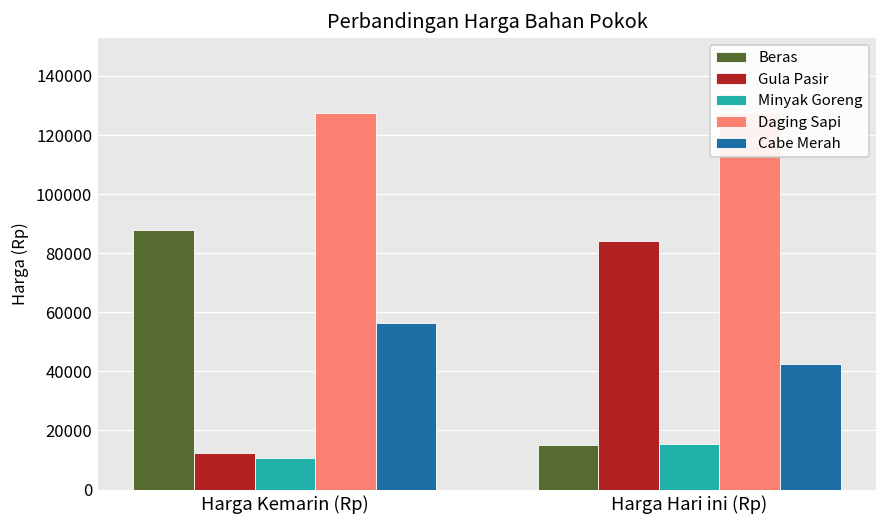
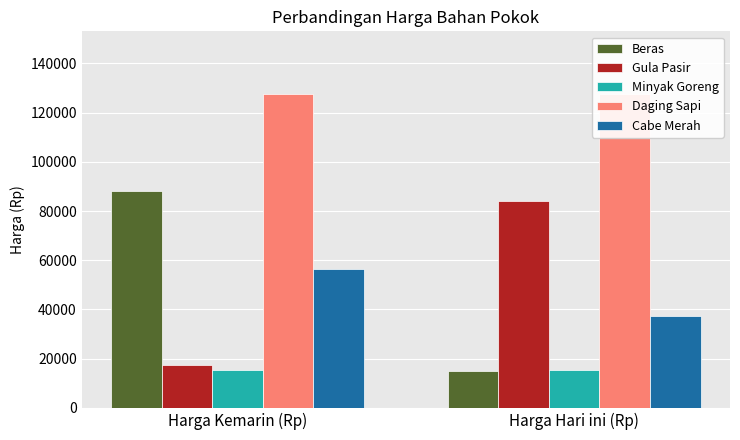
  {
    "Beras": {
      "Harga Kemarin (Rp)": 88000,
      "Harga Hari ini (Rp)": 15000
    },
    "Gula Pasir": {
-     "Harga Kemarin (Rp)": 12000,
+     "Harga Kemarin (Rp)": 18000,
      "Harga Hari ini (Rp)": 84000
    },
    "Minyak Goreng": {
-     "Harga Kemarin (Rp)": 11000,
+     "Harga Kemarin (Rp)": 15000,
      "Harga Hari ini (Rp)": 15000
    },
    "Daging Sapi": {
      "Harga Kemarin (Rp)": 128000
    },
    "Cabe Merah": {
      "Harga Kemarin (Rp)": 56000,
-     "Harga Hari ini (Rp)": 43000
+     "Harga Hari ini (Rp)": 37000
    }
  }
